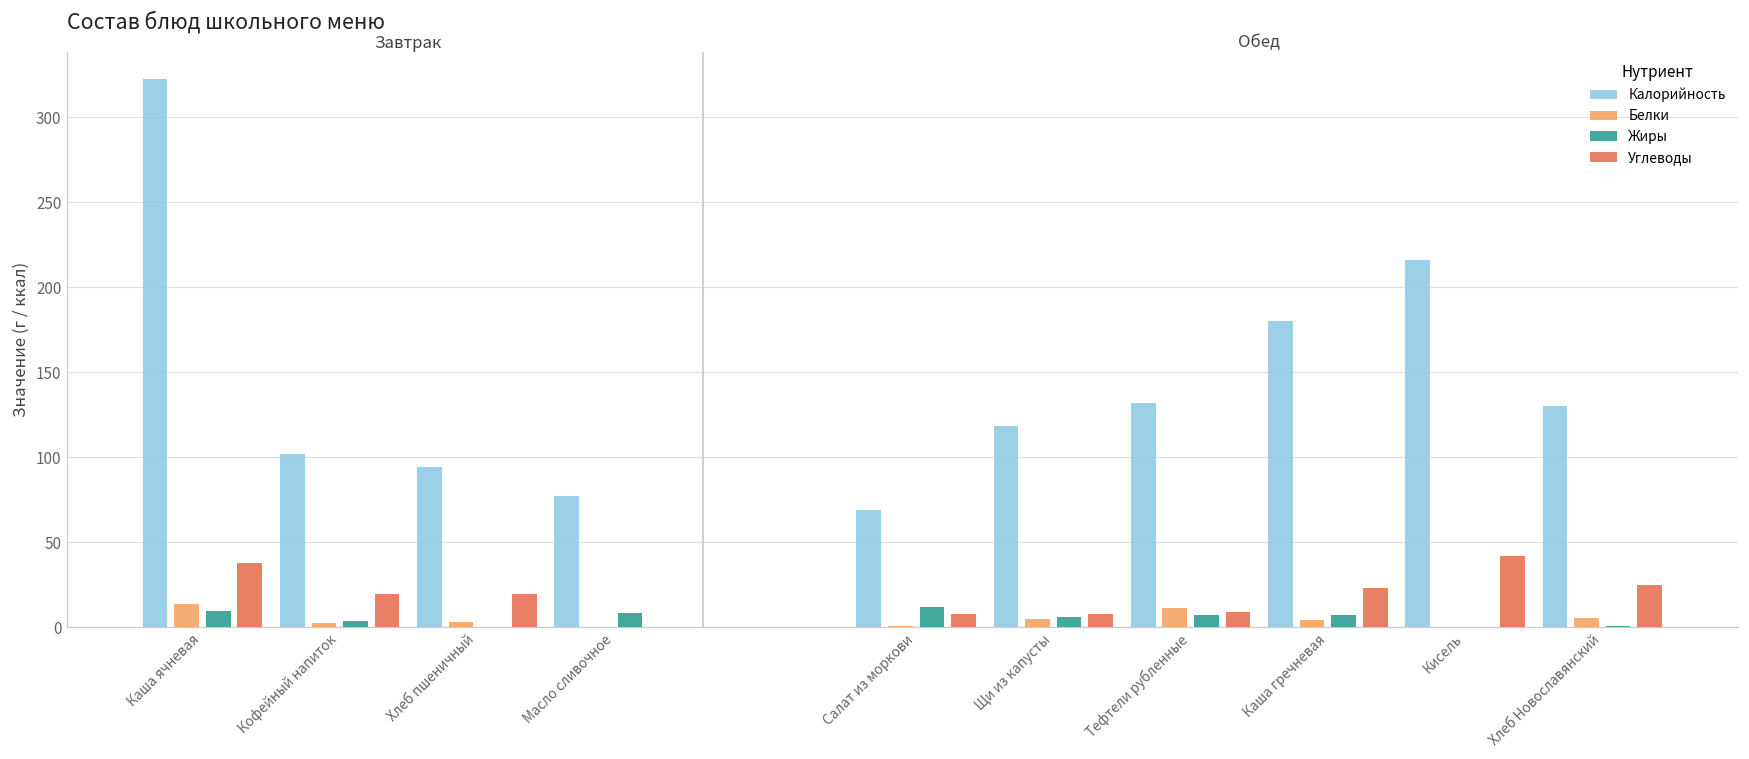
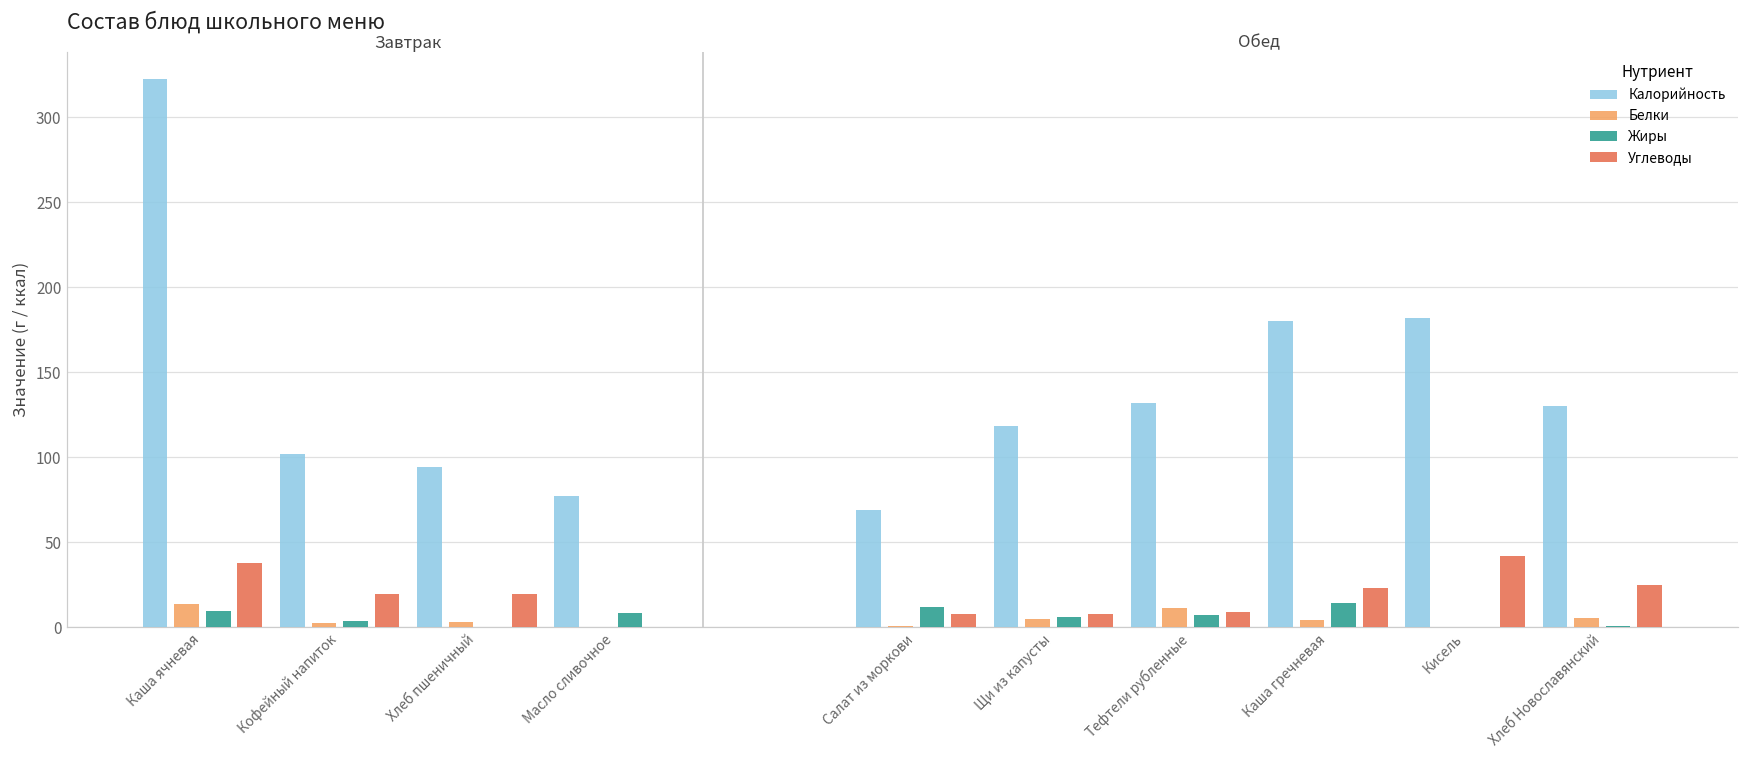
  {
    "Калорийность": {
      "Каша ячневая": 322,
      "Кофейный напиток": 102,
      "Хлеб пшеничный": 94,
      "Масло сливочное": 77,
      "Салат из моркови": 69,
      "Щи из капусты": 118,
      "Тефтели рубленные": 132,
      "Каша гречневая": 180,
-     "Кисель": 216,
+     "Кисель": 182,
      "Хлеб Новославянский": 130
    },
    "Жиры": {
      "Каша ячневая": 9,
      "Кофейный напиток": 4,
      "Масло сливочное": 8,
      "Салат из моркови": 12,
      "Щи из капусты": 6,
      "Тефтели рубленные": 7,
-     "Каша гречневая": 7,
+     "Каша гречневая": 14,
      "Кисель": 0
    }
  }
